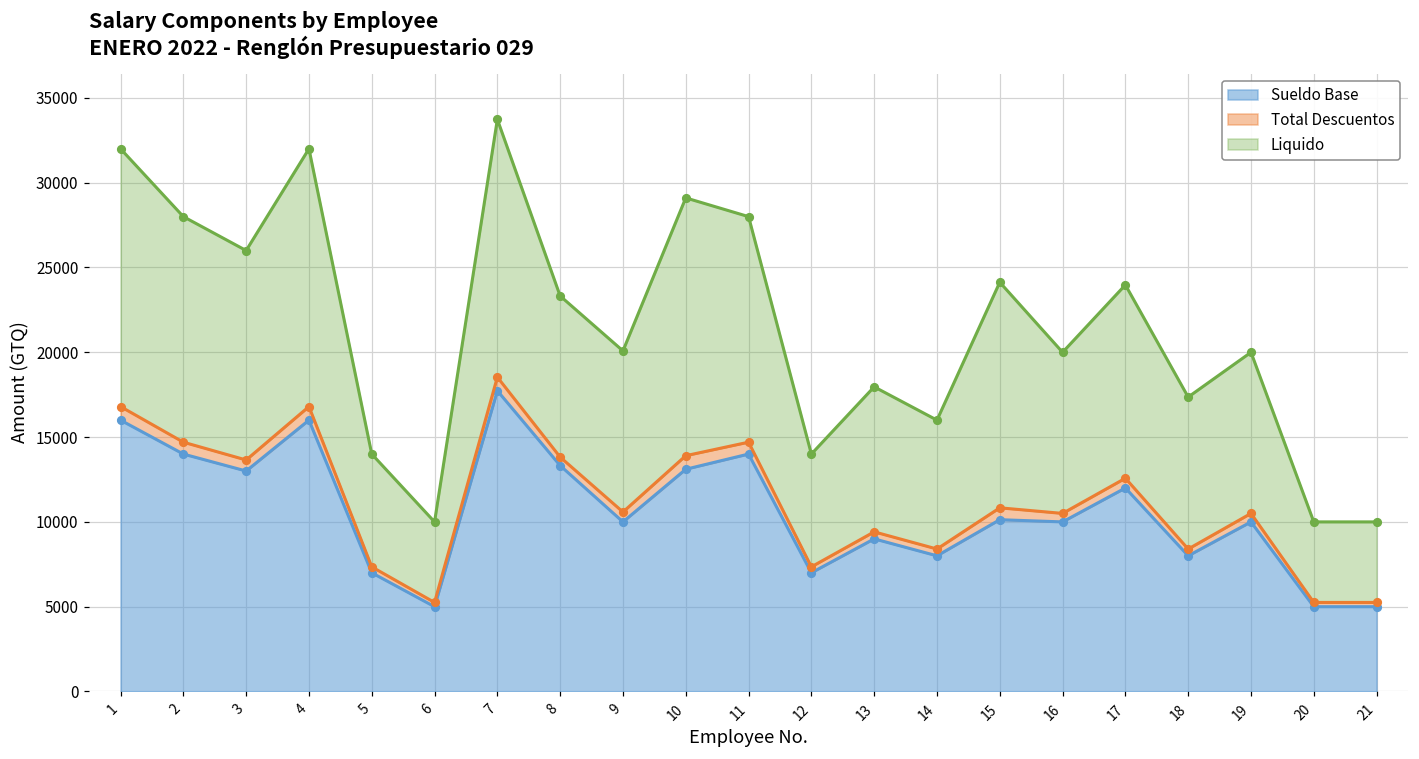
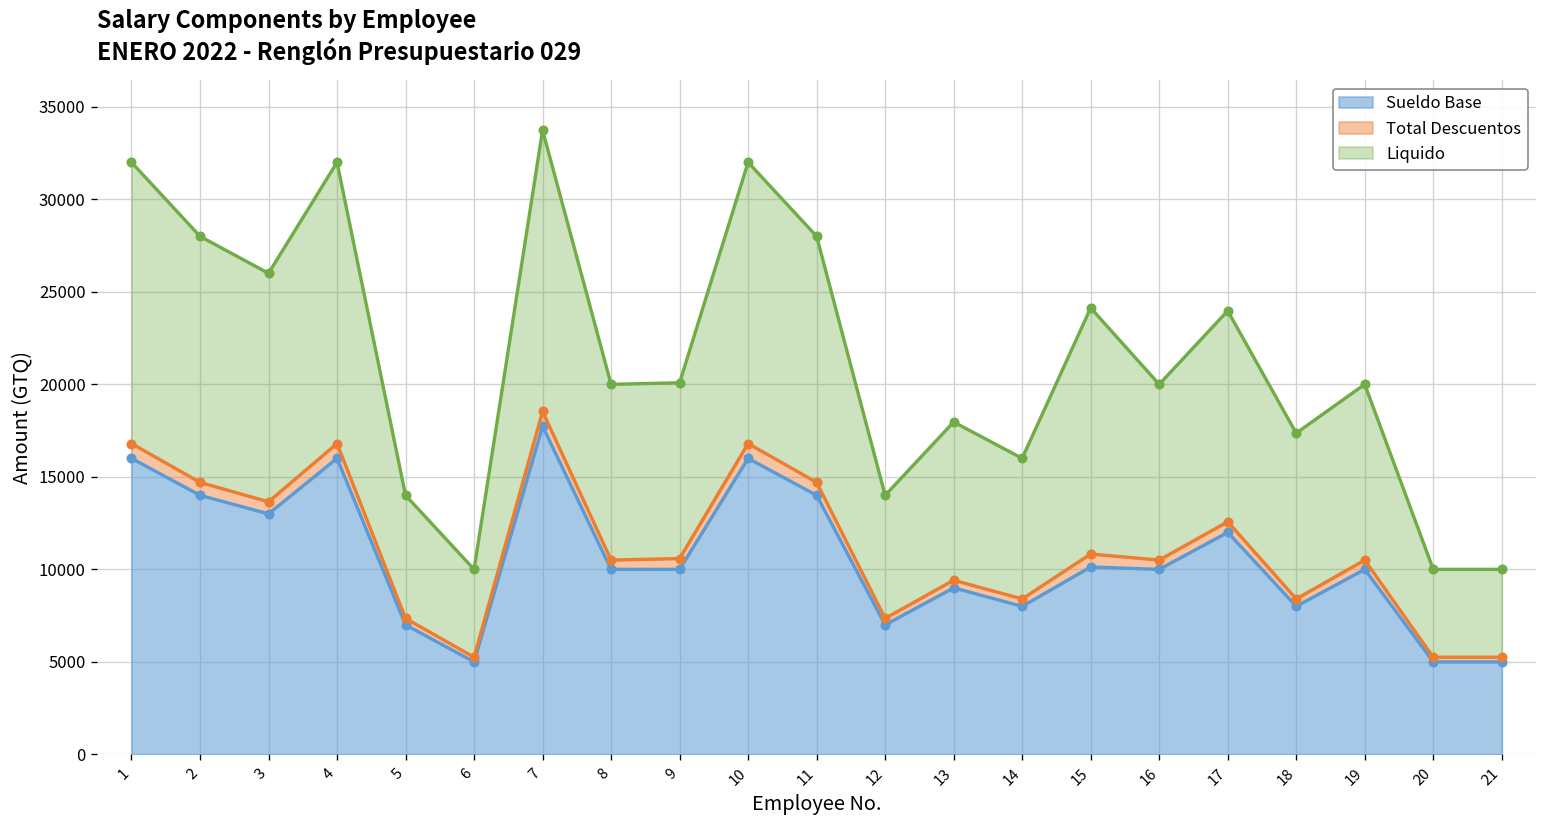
  {
    "Sueldo Base": {
      "1": 16000,
      "2": 14000,
      "3": 13000,
      "4": 16000,
      "5": 7000,
      "6": 5000,
      "7": 17700,
-     "8": 13300,
+     "8": 10000,
      "9": 10000,
-     "10": 13100,
+     "10": 16000,
      "11": 14000,
      "12": 7000,
      "13": 9000,
      "14": 8000,
      "15": 10100,
      "16": 10000,
      "17": 12000,
      "18": 8000,
      "19": 10000,
      "20": 5000,
      "21": 5000
    },
    "Total Descuentos": {
      "1": 800,
      "2": 700,
      "3": 700,
      "4": 800,
      "5": 400,
      "6": 300,
      "7": 800,
      "8": 500,
      "9": 600,
      "10": 800,
      "11": 700,
      "12": 400,
      "13": 400,
      "14": 400,
      "15": 700,
      "16": 500,
      "17": 600,
      "18": 400,
      "19": 500,
      "20": 300,
      "21": 300
    },
    "Liquido": {
      "1": 15200,
      "2": 13300,
      "3": 12400,
      "4": 15200,
      "5": 6700,
      "6": 4800,
      "7": 15200,
      "8": 9500,
      "9": 9500,
      "10": 15200,
      "11": 13300,
      "12": 6700,
      "13": 8600,
      "14": 7600,
      "15": 13300,
      "16": 9500,
      "17": 11400,
      "18": 9000,
      "19": 9500,
      "20": 4800,
      "21": 4800
    }
  }
